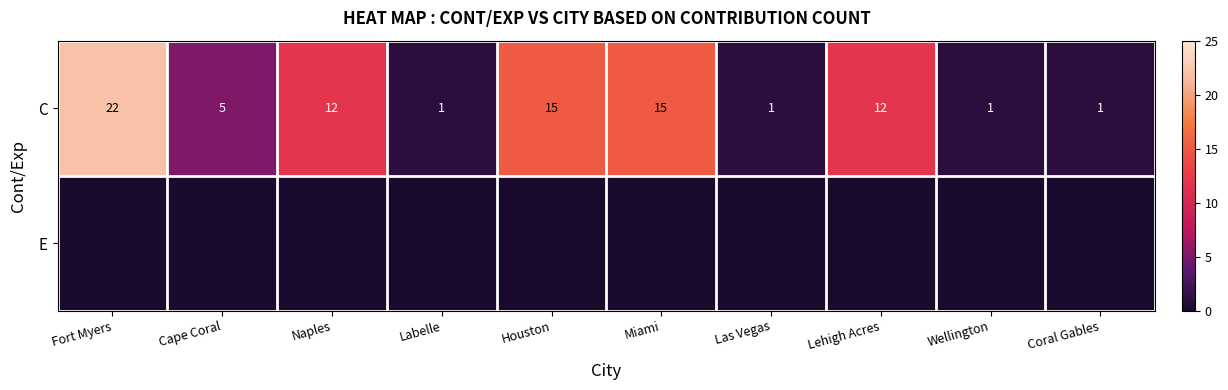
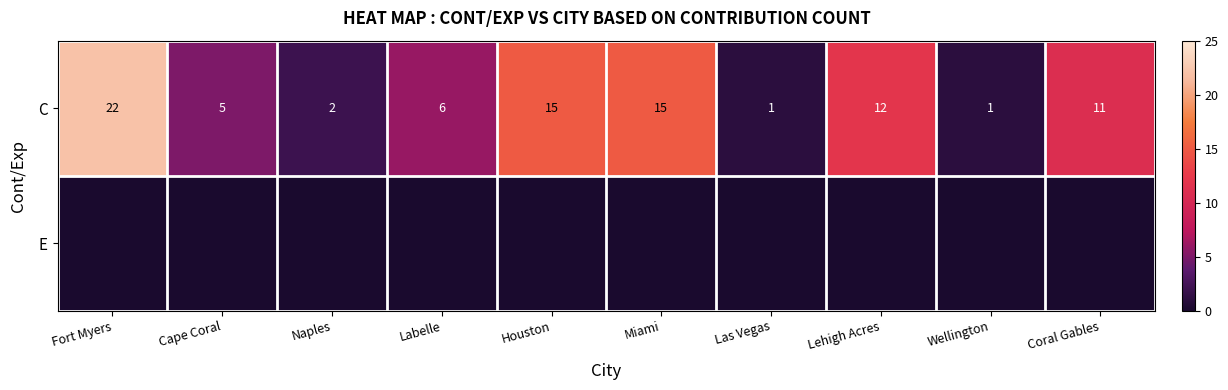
  {
    "C": {
      "Fort Myers": 22,
      "Cape Coral": 5,
-     "Naples": 12,
-     "Labelle": 1,
+     "Naples": 2,
+     "Labelle": 6,
      "Houston": 15,
      "Miami": 15,
      "Las Vegas": 1,
      "Lehigh Acres": 12,
      "Wellington": 1,
-     "Coral Gables": 1
+     "Coral Gables": 11
    }
  }
